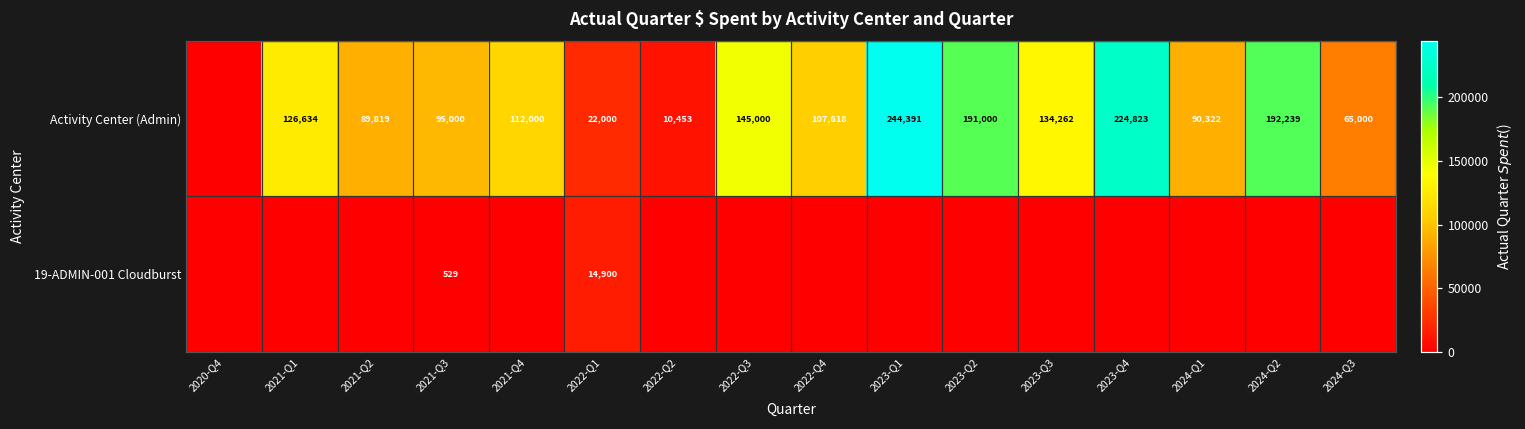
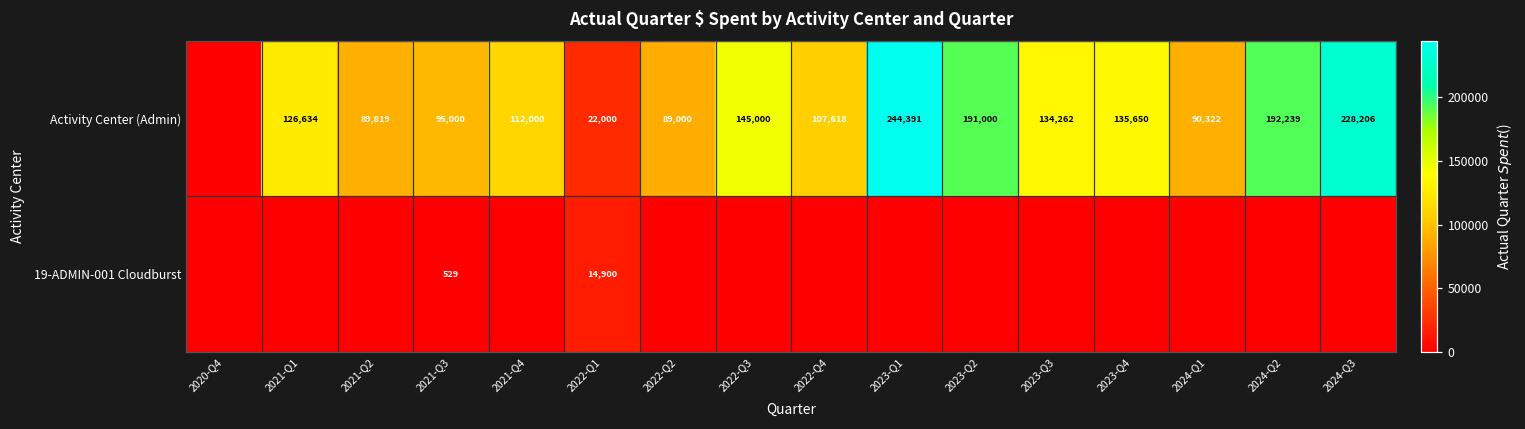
  {
    "Activity Center (Admin)": {
      "2021-Q1": "126,634",
      "2021-Q2": "89,819",
      "2021-Q3": "95,000",
      "2021-Q4": "112,000",
      "2022-Q1": "22,000",
-     "2022-Q2": "10,453",
+     "2022-Q2": "89,000",
      "2022-Q3": "145,000",
      "2022-Q4": "107,618",
      "2023-Q1": "244,391",
      "2023-Q2": "191,000",
      "2023-Q3": "134,262",
-     "2023-Q4": "224,823",
+     "2023-Q4": "135,650",
      "2024-Q1": "90,322",
      "2024-Q2": "192,239",
-     "2024-Q3": "65,000"
+     "2024-Q3": "228,206"
    },
    "19-ADMIN-001 Cloudburst": {
      "2021-Q3": "529",
      "2022-Q1": "14,900"
    }
  }
